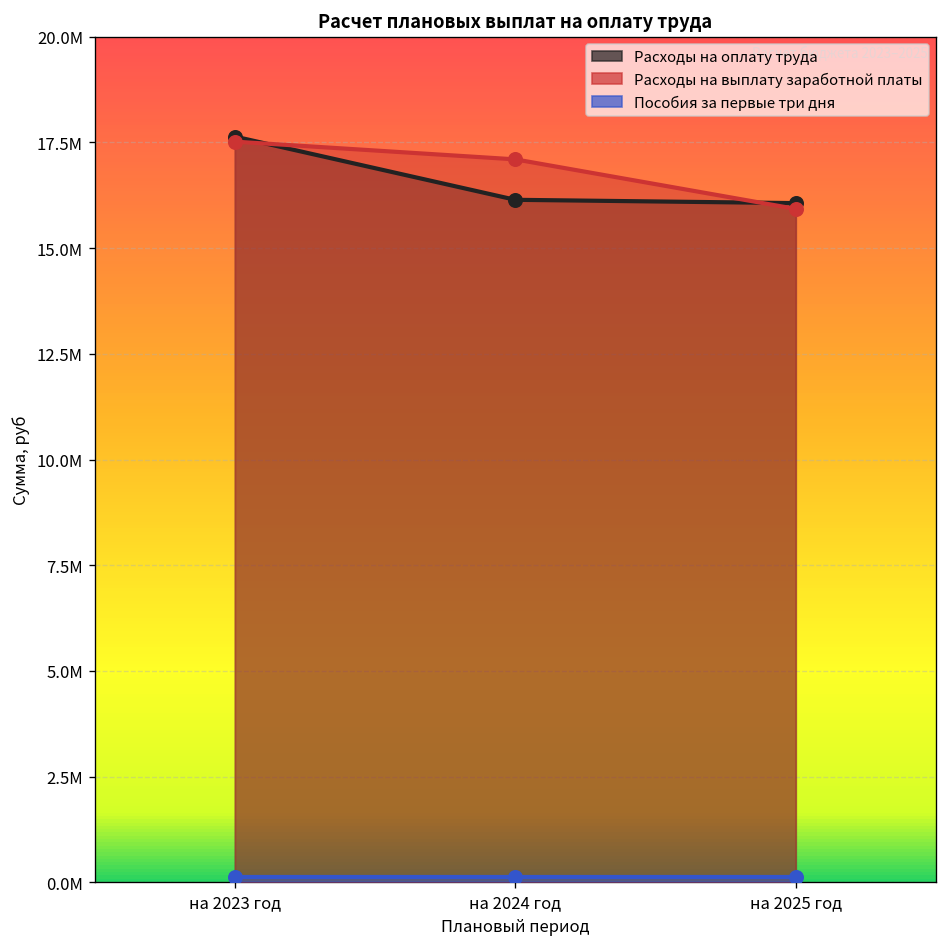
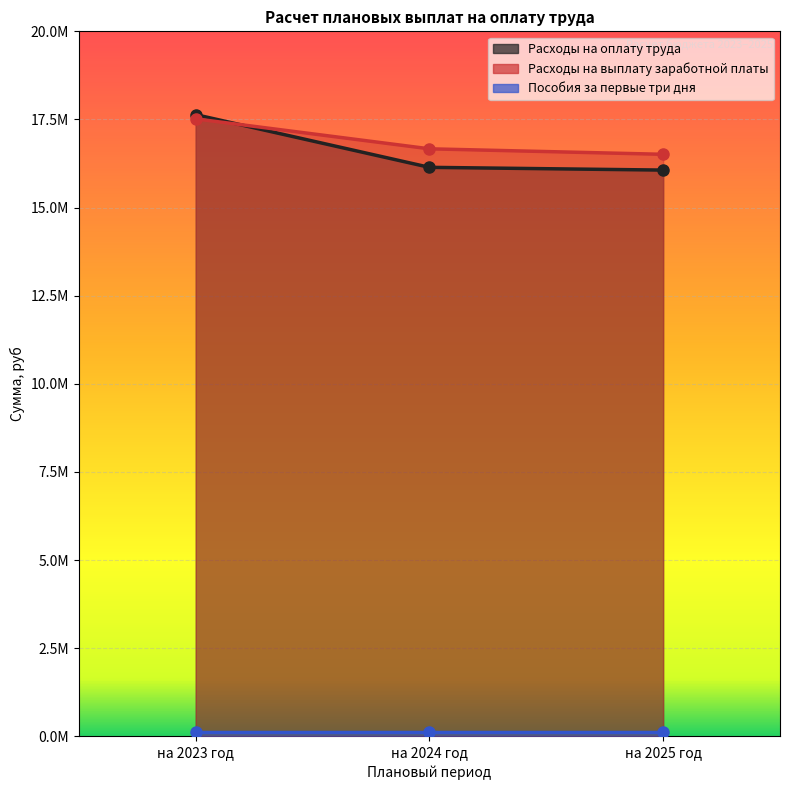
  {
    "Расходы на оплату труда": {
      "на 2023 год": 17600000,
      "на 2024 год": 16100000,
      "на 2025 год": 16100000
    },
    "Расходы на выплату заработной платы": {
      "на 2023 год": 17500000,
-     "на 2024 год": 17100000,
-     "на 2025 год": 15900000
+     "на 2024 год": 16700000,
+     "на 2025 год": 16500000
    },
    "Пособия за первые три дня": {
      "на 2023 год": 100000,
      "на 2024 год": 100000,
      "на 2025 год": 100000
    }
  }
